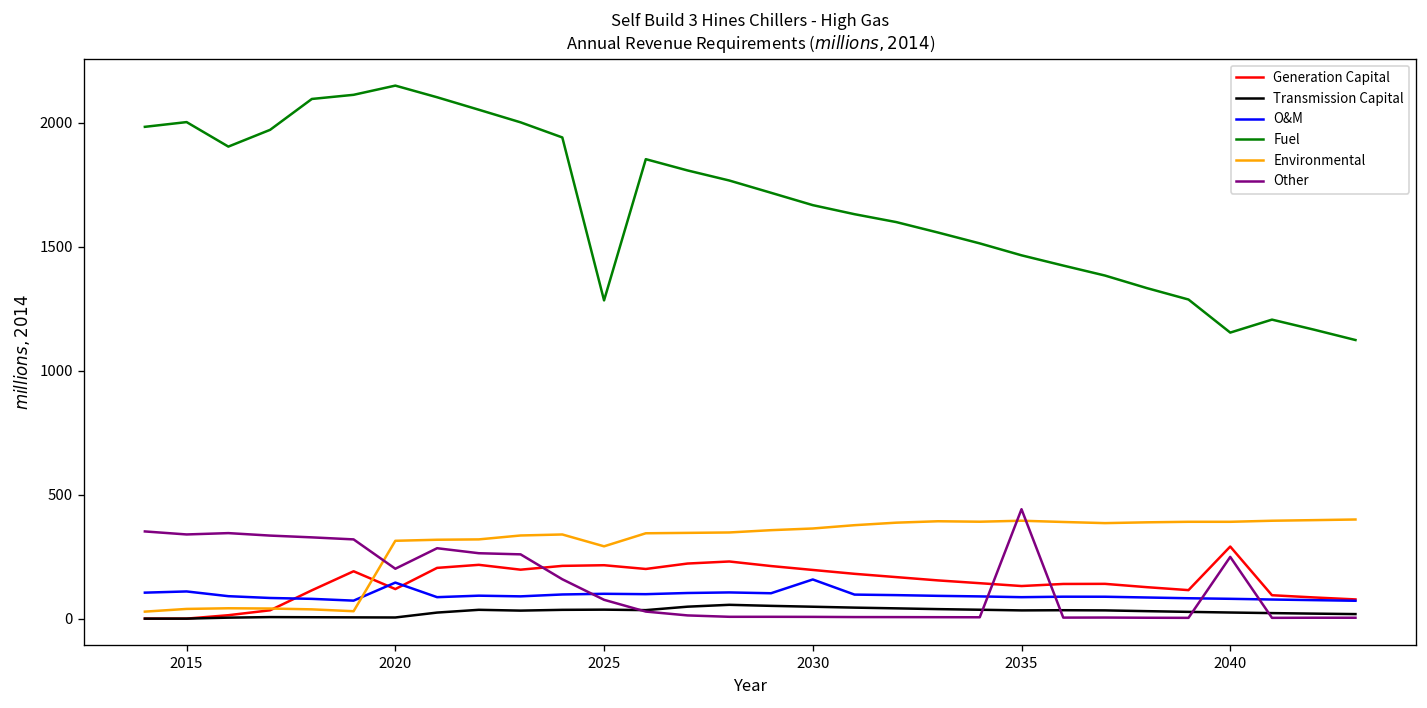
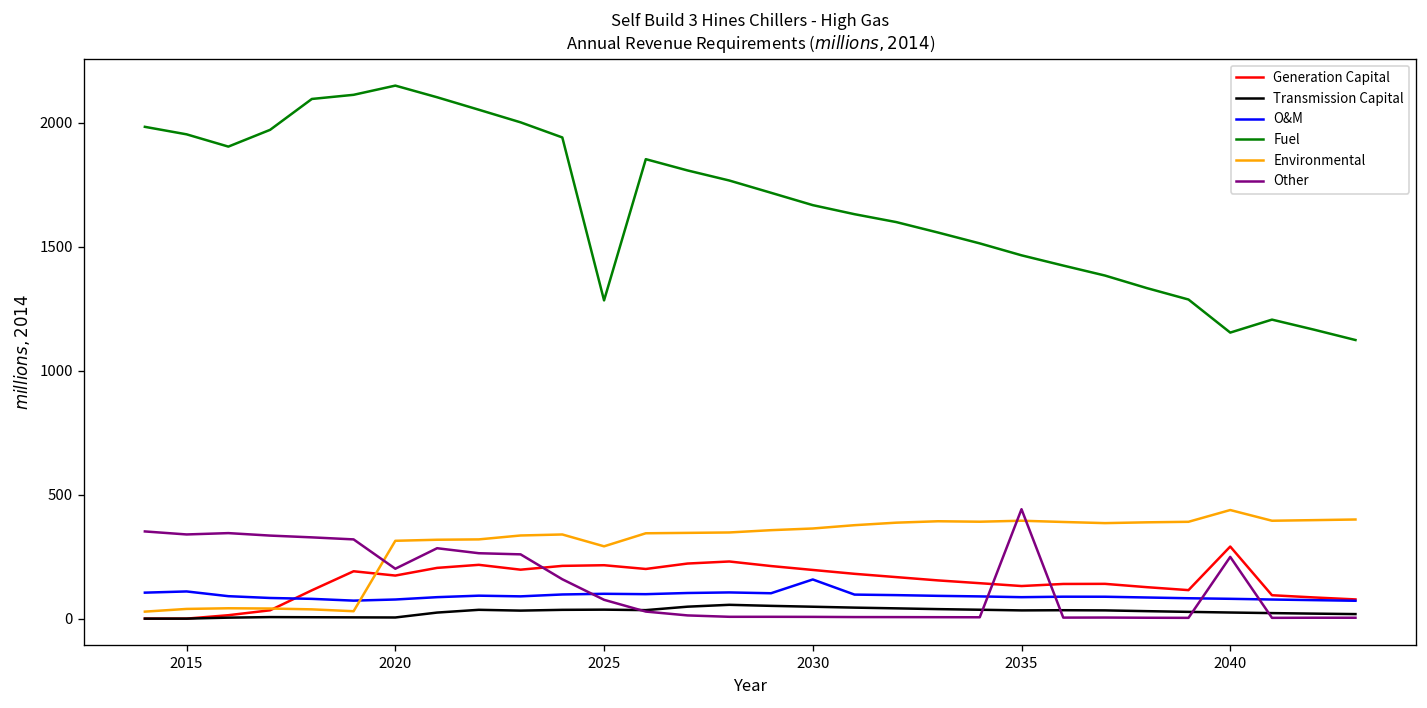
  {
    "Generation Capital": {
-     "2020": 120,
+     "2020": 170,
      "2025": 220,
      "2030": 200,
      "2035": 130,
      "2040": 290
    },
    "Transmission Capital": {
      "2020": 0,
      "2025": 40,
      "2030": 50,
      "2035": 30,
      "2040": 20
    },
    "O&M": {
      "2015": 110,
-     "2020": 150,
+     "2020": 80,
      "2025": 100,
      "2030": 160,
      "2035": 90,
      "2040": 80
    },
    "Fuel": {
-     "2015": 2000,
+     "2015": 1950,
      "2020": 2150,
      "2025": 1280,
      "2030": 1670,
      "2035": 1460,
      "2040": 1150
    },
    "Environmental": {
      "2015": 40,
      "2020": 310,
      "2025": 290,
      "2030": 360,
      "2035": 390,
-     "2040": 390
+     "2040": 440
    },
    "Other": {
      "2015": 340,
      "2020": 200,
      "2025": 80,
      "2030": 10,
      "2035": 440,
      "2040": 250
    }
  }
